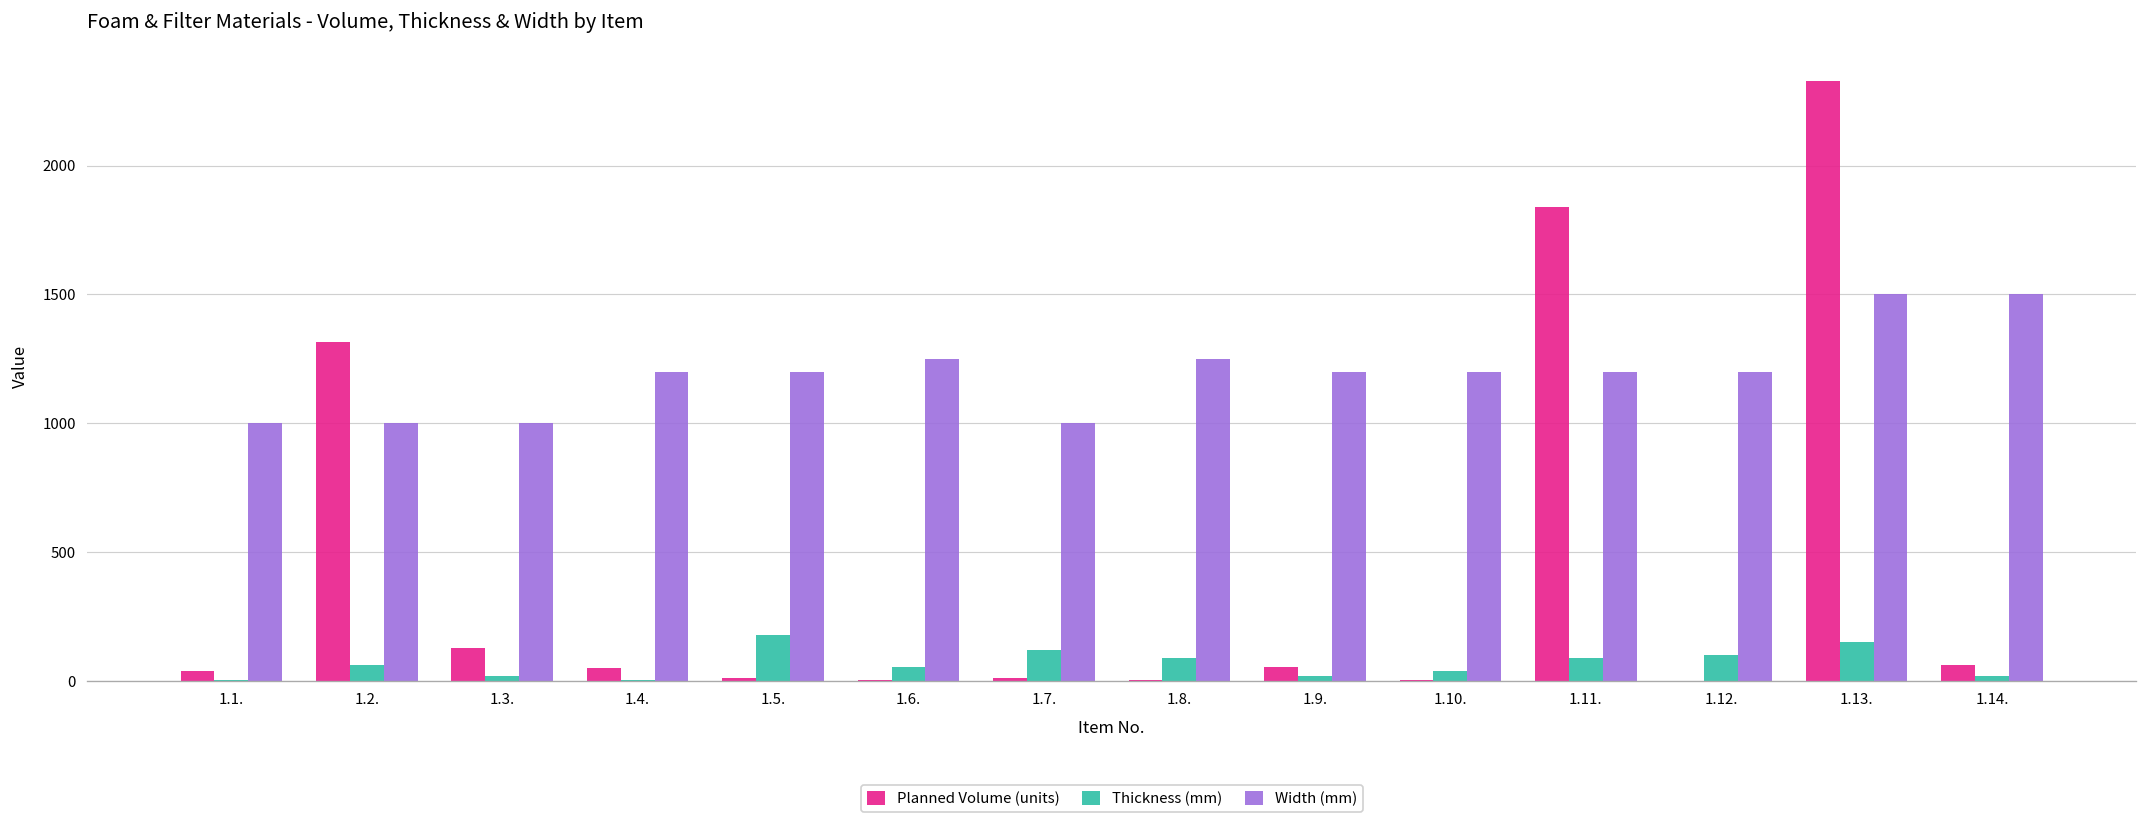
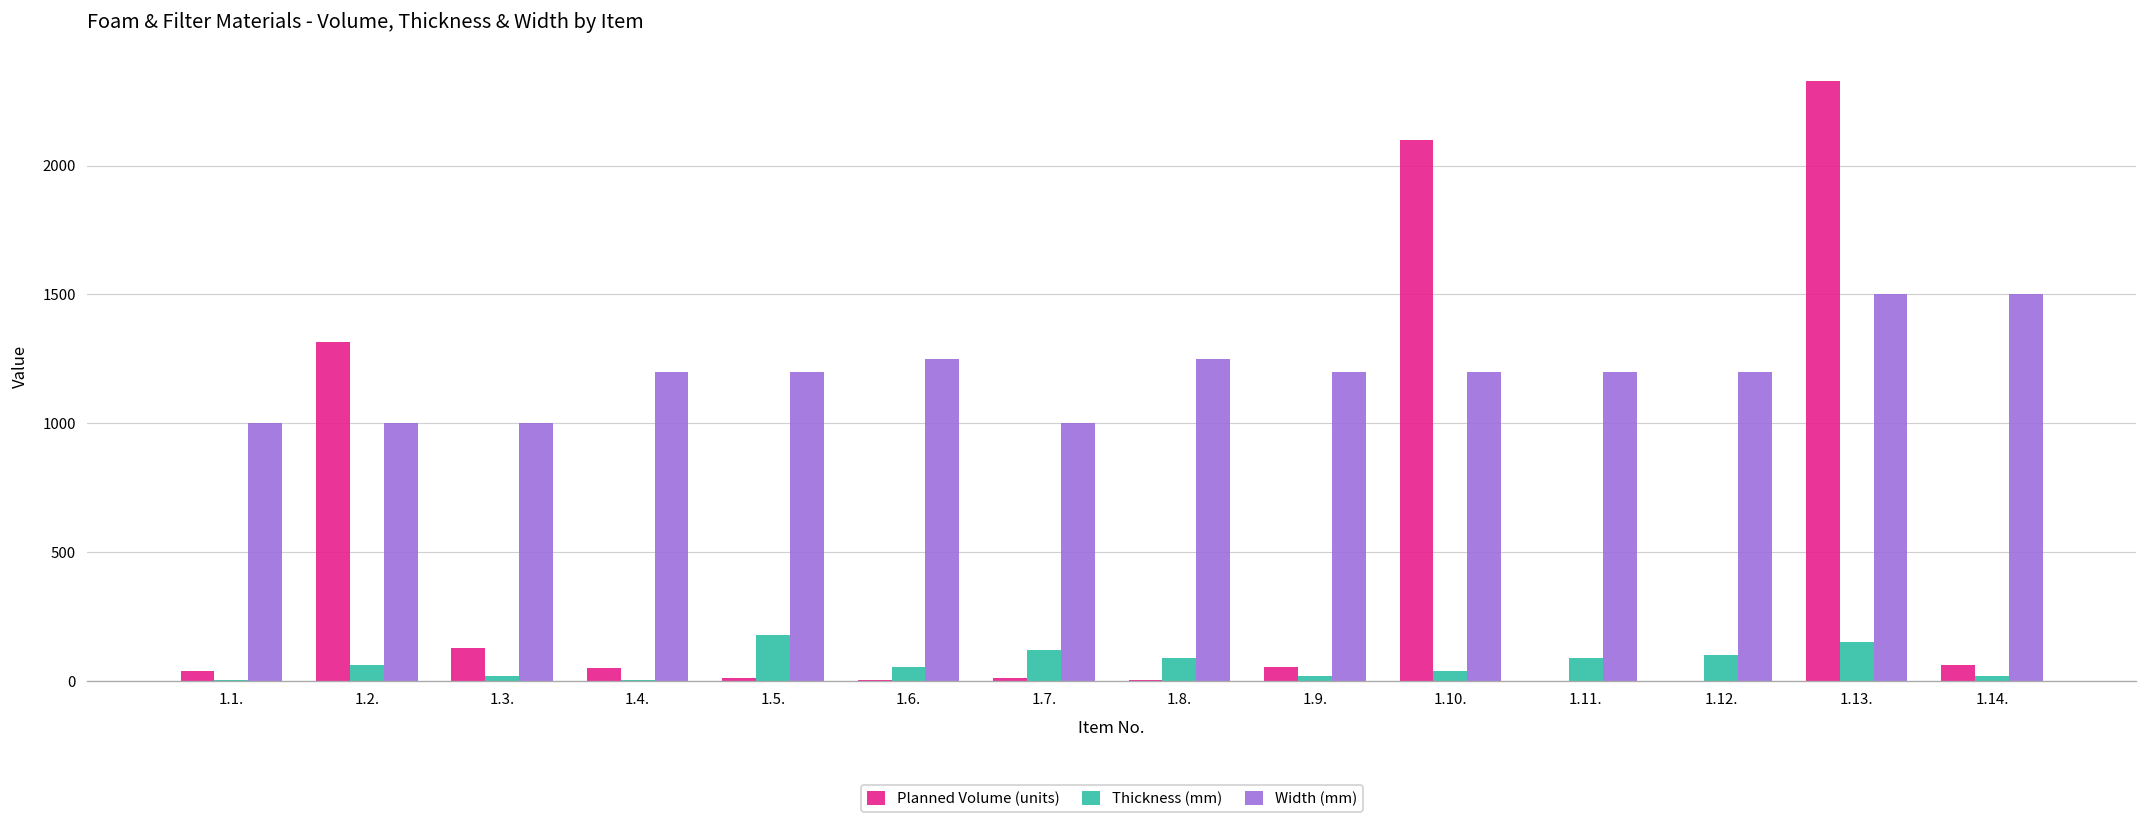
  {
    "Planned Volume (units)": {
      "1.1.": 40,
      "1.2.": 1320,
      "1.3.": 130,
      "1.4.": 50,
      "1.7.": 10,
      "1.9.": 50,
-     "1.10.": 0,
-     "1.11.": 1840,
+     "1.10.": 2100,
+     "1.11.": 0,
      "1.13.": 2330,
      "1.14.": 60
    },
    "Thickness (mm)": {
      "1.2.": 60,
      "1.3.": 20,
      "1.5.": 180,
      "1.6.": 50,
      "1.7.": 120,
      "1.8.": 90,
      "1.9.": 20,
      "1.10.": 40,
      "1.11.": 90,
      "1.12.": 100,
      "1.13.": 150,
      "1.14.": 20
    },
    "Width (mm)": {
      "1.1.": 1000,
      "1.2.": 1000,
      "1.3.": 1000,
      "1.4.": 1200,
      "1.5.": 1200,
      "1.6.": 1250,
      "1.7.": 1000,
      "1.8.": 1250,
      "1.9.": 1200,
      "1.10.": 1200,
      "1.11.": 1200,
      "1.12.": 1200,
      "1.13.": 1500,
      "1.14.": 1500
    }
  }
